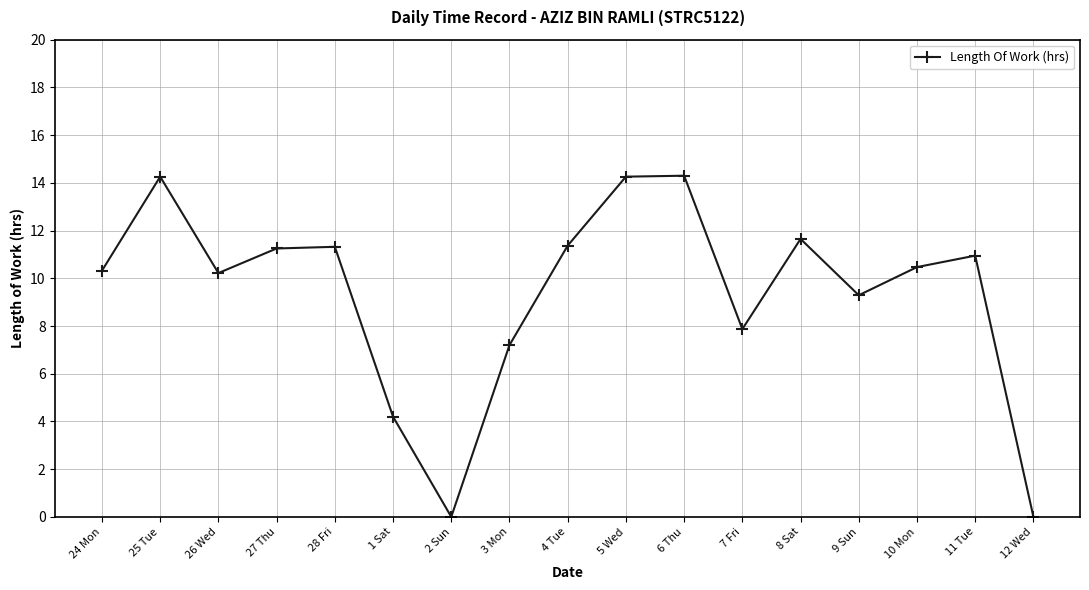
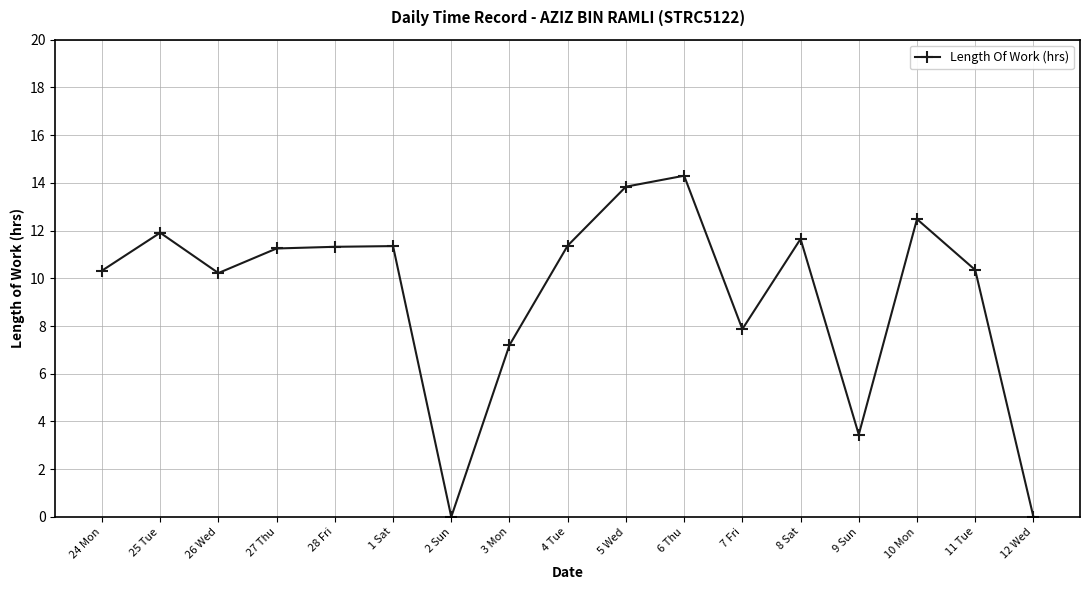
  {
    "24 Mon": 10.3,
-   "25 Tue": 14.3,
+   "25 Tue": 11.9,
    "26 Wed": 10.2,
    "27 Thu": 11.3,
    "28 Fri": 11.3,
-   "1 Sat": 4.2,
+   "1 Sat": 11.4,
    "2 Sun": 0.0,
    "3 Mon": 7.2,
    "4 Tue": 11.4,
-   "5 Wed": 14.3,
+   "5 Wed": 13.8,
    "6 Thu": 14.3,
    "7 Fri": 7.9,
    "8 Sat": 11.7,
-   "9 Sun": 9.3,
-   "10 Mon": 10.5,
-   "11 Tue": 11.0,
+   "9 Sun": 3.5,
+   "10 Mon": 12.5,
+   "11 Tue": 10.4,
    "12 Wed": 0.0
  }
